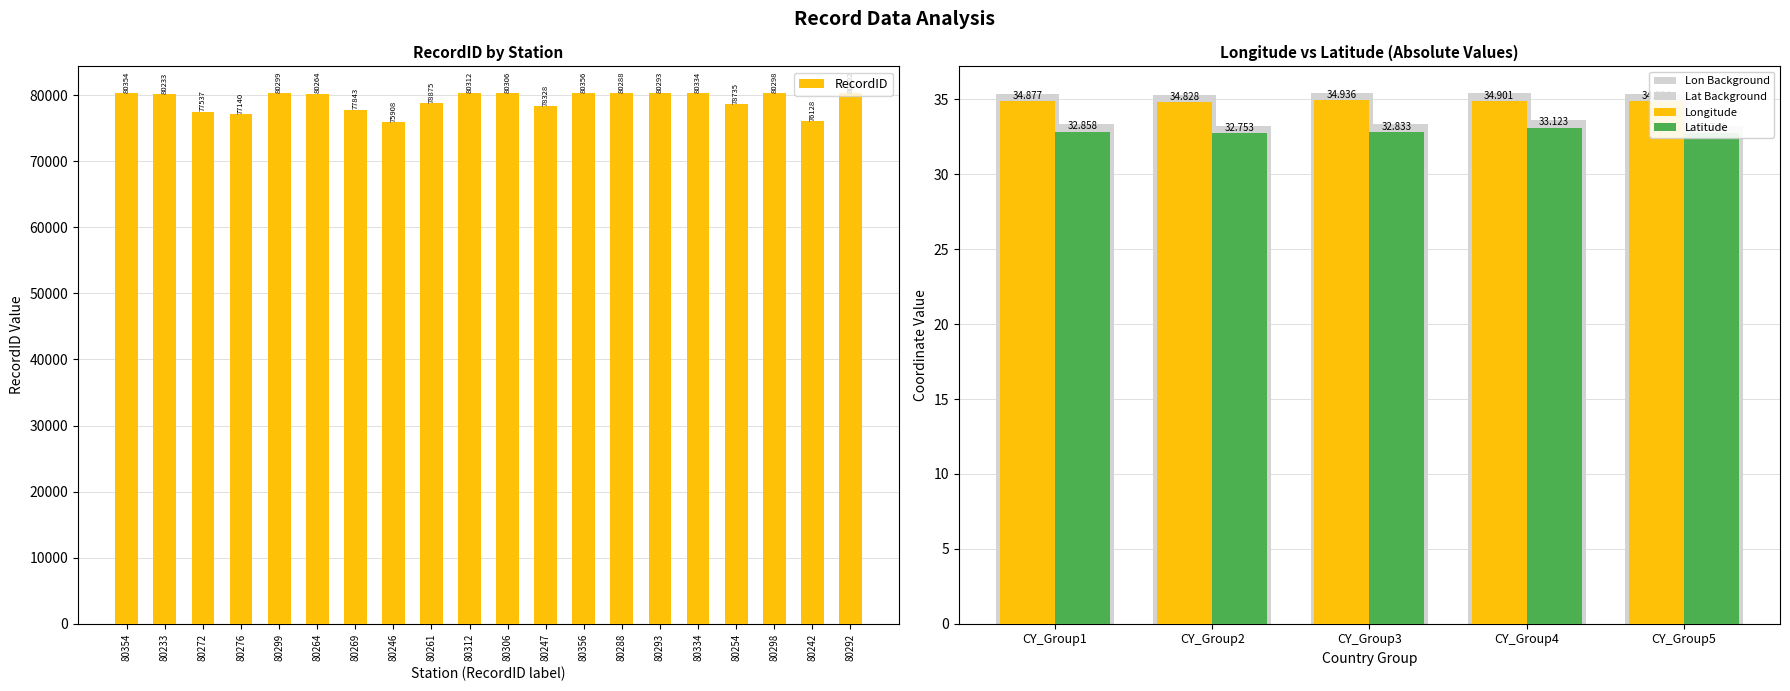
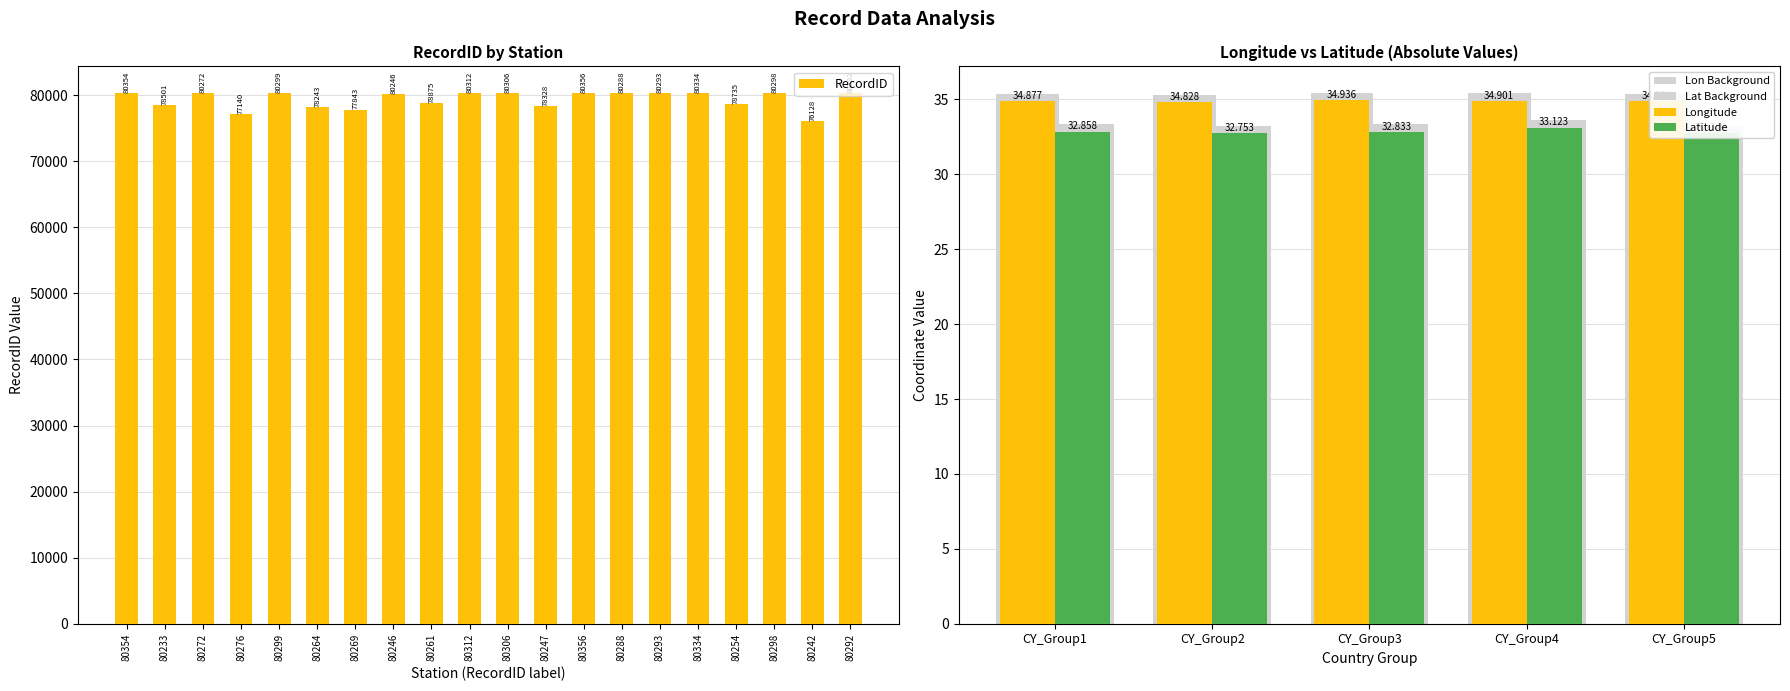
  {
    "RecordID by Station": {
      "80354": 80354,
-     "80233": 80233,
-     "80272": 77537,
+     "80233": 78501,
+     "80272": 80272,
      "80276": 77140,
      "80299": 80299,
-     "80264": 80264,
+     "80264": 78243,
      "80269": 77843,
-     "80246": 75908,
+     "80246": 80246,
      "80261": 78875,
      "80312": 80312,
      "80306": 80306,
      "80247": 78328,
      "80356": 80356,
      "80288": 80288,
      "80293": 80293,
      "80334": 80334,
      "80254": 78735,
      "80298": 80298,
      "80242": 76128
    }
  }
